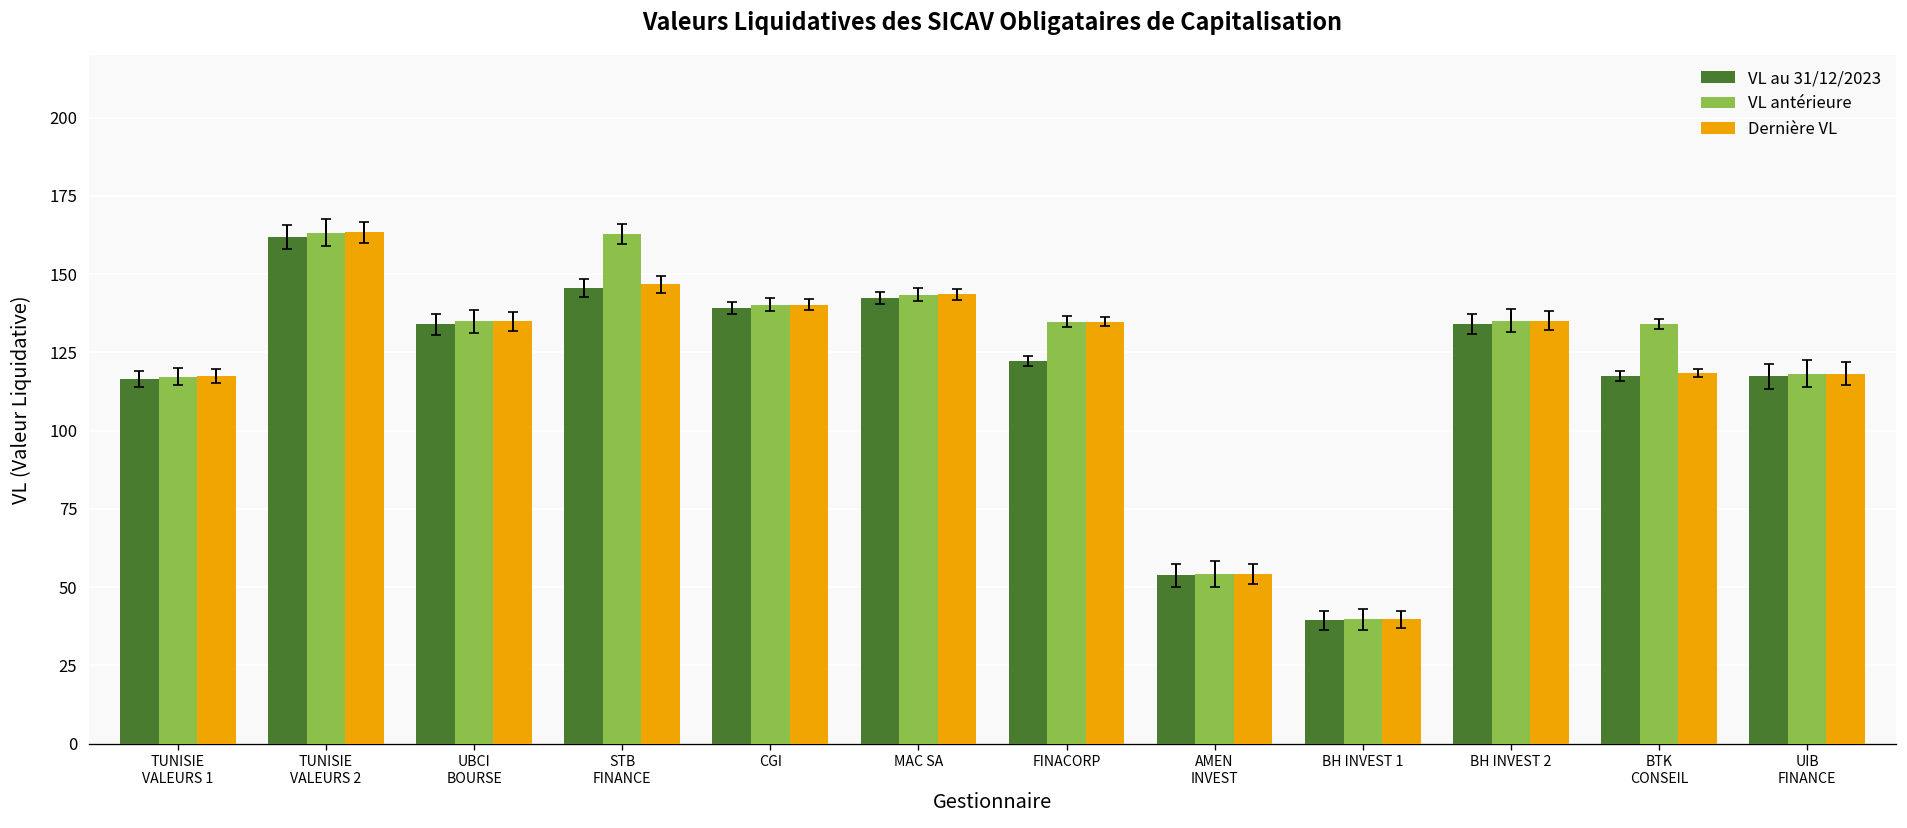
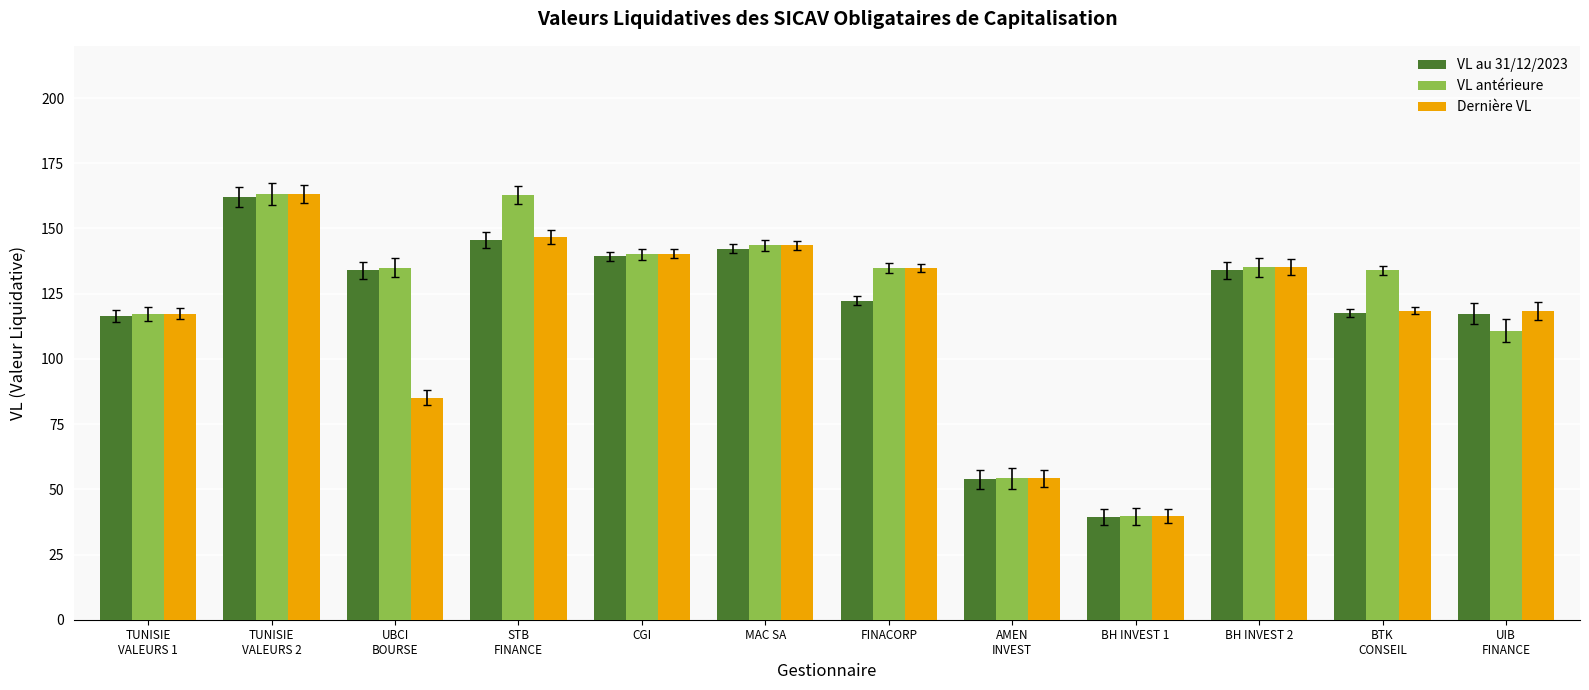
  {
    "VL au 31/12/2023": {
      "TUNISIE VALEURS 1": 116,
      "TUNISIE VALEURS 2": 162,
      "UBCI BOURSE": 134,
      "STB FINANCE": 146,
      "CGI": 139,
      "MAC SA": 142,
      "FINACORP": 122,
      "AMEN INVEST": 54,
      "BH INVEST 1": 39,
      "BH INVEST 2": 134,
      "BTK CONSEIL": 117,
      "UIB FINANCE": 117
    },
    "VL antérieure": {
      "TUNISIE VALEURS 1": 117,
      "TUNISIE VALEURS 2": 163,
      "UBCI BOURSE": 135,
      "STB FINANCE": 163,
      "CGI": 140,
      "MAC SA": 143,
      "FINACORP": 135,
      "AMEN INVEST": 54,
      "BH INVEST 1": 40,
      "BH INVEST 2": 135,
      "BTK CONSEIL": 134,
-     "UIB FINANCE": 118
+     "UIB FINANCE": 111
    },
    "Dernière VL": {
      "TUNISIE VALEURS 1": 117,
      "TUNISIE VALEURS 2": 163,
-     "UBCI BOURSE": 135,
+     "UBCI BOURSE": 85,
      "STB FINANCE": 147,
      "CGI": 140,
      "MAC SA": 144,
      "FINACORP": 135,
      "AMEN INVEST": 54,
      "BH INVEST 1": 40,
      "BH INVEST 2": 135,
      "BTK CONSEIL": 118,
      "UIB FINANCE": 118
    }
  }
